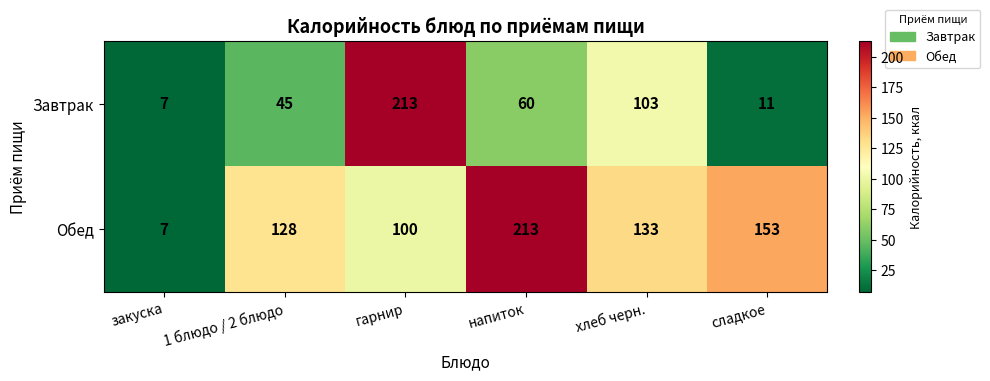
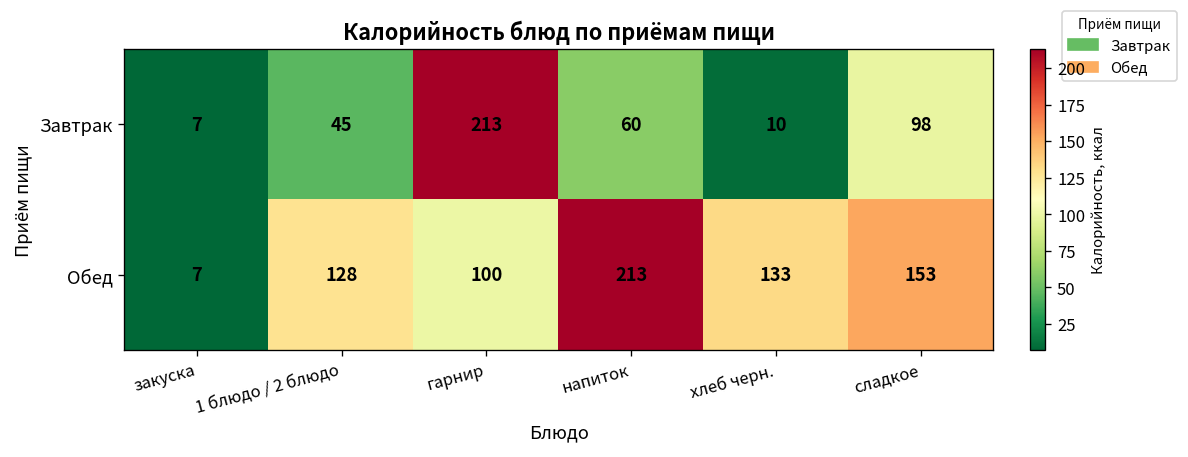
  {
    "Завтрак": {
      "закуска": 7,
      "1 блюдо / 2 блюдо": 45,
      "гарнир": 213,
      "напиток": 60,
-     "хлеб черн.": 103,
-     "сладкое": 11
+     "хлеб черн.": 10,
+     "сладкое": 98
    },
    "Обед": {
      "закуска": 7,
      "1 блюдо / 2 блюдо": 128,
      "гарнир": 100,
      "напиток": 213,
      "хлеб черн.": 133,
      "сладкое": 153
    }
  }
